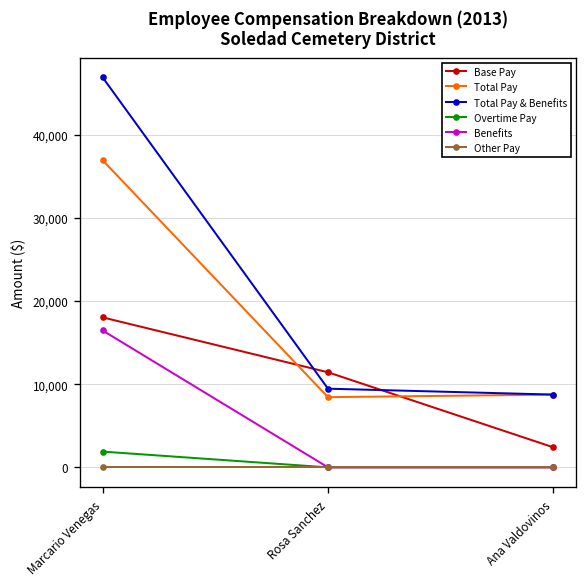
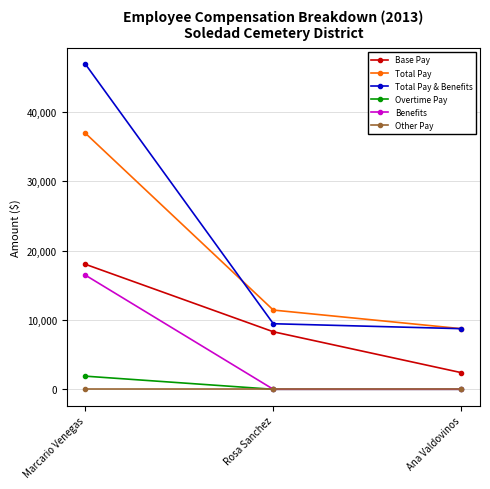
  {
    "Base Pay": {
      "Marcario Venegas": "18,000",
-     "Rosa Sanchez": "11,000",
+     "Rosa Sanchez": "8,000",
      "Ana Valdovinos": "2,000"
    },
    "Total Pay": {
      "Marcario Venegas": "37,000",
-     "Rosa Sanchez": "8,000"
+     "Rosa Sanchez": "11,000"
    },
    "Total Pay & Benefits": {
      "Marcario Venegas": "47,000",
      "Rosa Sanchez": "9,000"
    },
    "Overtime Pay": {
      "Marcario Venegas": "2,000"
    },
    "Benefits": {
      "Marcario Venegas": "16,000"
    },
    "Other Pay": {
      "Marcario Venegas": "0"
    }
  }
